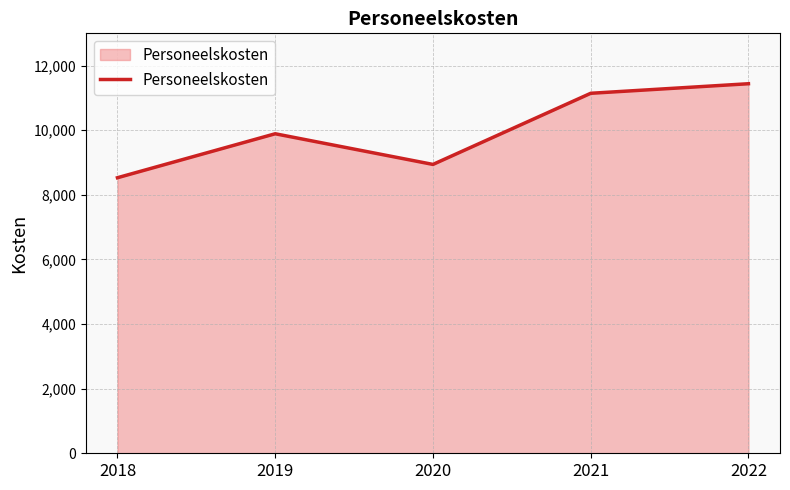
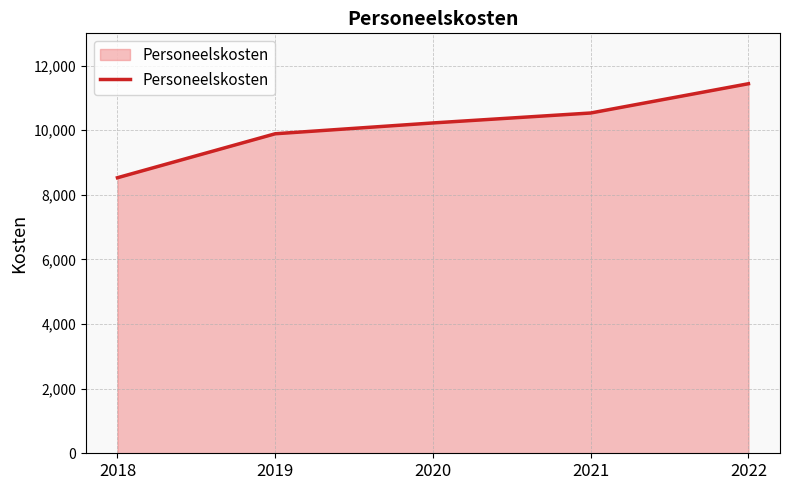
  {
    "2018": "8,500",
    "2019": "9,900",
-   "2020": "8,900",
-   "2021": "11,100",
+   "2020": "10,200",
+   "2021": "10,500",
    "2022": "11,400"
  }
